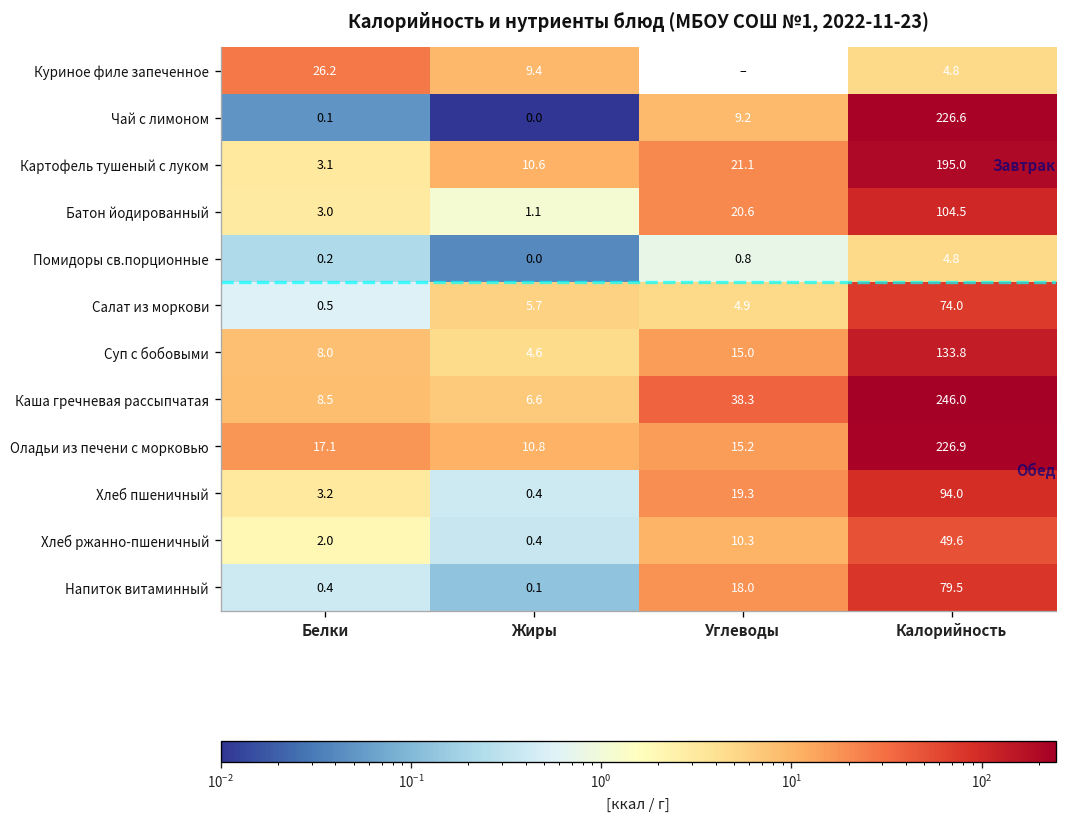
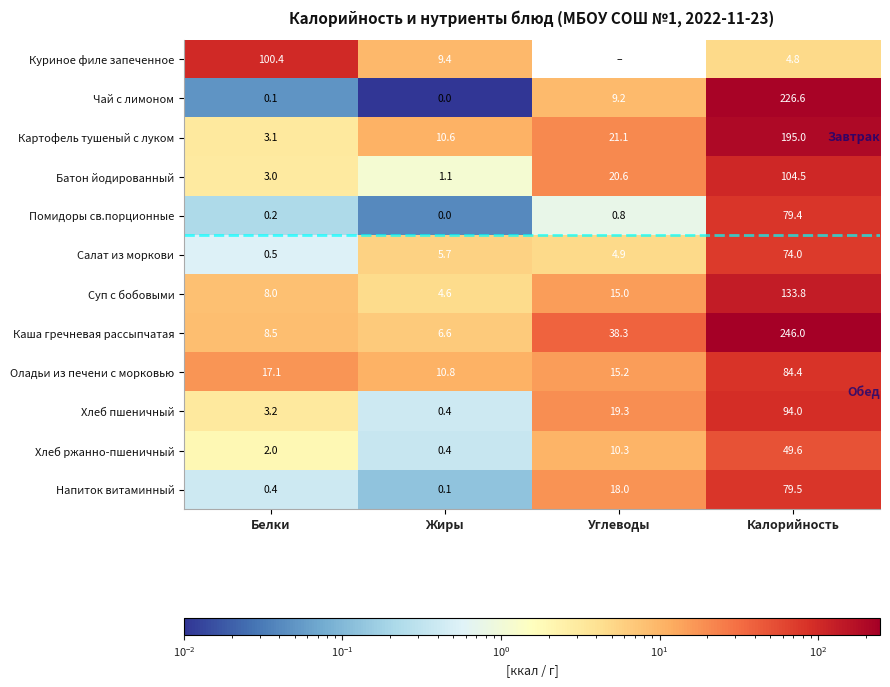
  {
    "Куриное филе запеченное": {
-     "Белки": 26.2,
+     "Белки": 100.4,
      "Жиры": 9.4,
      "Калорийность": 4.8
    },
    "Чай с лимоном": {
      "Белки": 0.1,
      "Жиры": 0.0,
      "Углеводы": 9.2,
      "Калорийность": 226.6
    },
    "Картофель тушеный с луком": {
      "Белки": 3.1,
      "Жиры": 10.6,
      "Углеводы": 21.1
    },
    "Батон йодированный": {
      "Белки": 3.0,
      "Жиры": 1.1,
      "Углеводы": 20.6,
      "Калорийность": 104.5
    },
    "Помидоры св.порционные": {
      "Белки": 0.2,
      "Жиры": 0.0,
      "Углеводы": 0.8,
-     "Калорийность": 4.8
+     "Калорийность": 79.4
    },
    "Салат из моркови": {
      "Белки": 0.5,
      "Жиры": 5.7,
      "Углеводы": 4.9,
      "Калорийность": 74.0
    },
    "Суп с бобовыми": {
      "Белки": 8.0,
      "Жиры": 4.6,
      "Углеводы": 15.0,
      "Калорийность": 133.8
    },
    "Каша гречневая рассыпчатая": {
      "Белки": 8.5,
      "Жиры": 6.6,
      "Углеводы": 38.3,
      "Калорийность": 246.0
    },
    "Оладьи из печени с морковью": {
      "Белки": 17.1,
      "Жиры": 10.8,
      "Углеводы": 15.2,
-     "Калорийность": 226.9
+     "Калорийность": 84.4
    },
    "Хлеб пшеничный": {
      "Белки": 3.2,
      "Жиры": 0.4,
      "Углеводы": 19.3,
      "Калорийность": 94.0
    },
    "Хлеб ржанно-пшеничный": {
      "Белки": 2.0,
      "Жиры": 0.4,
      "Углеводы": 10.3,
      "Калорийность": 49.6
    },
    "Напиток витаминный": {
      "Белки": 0.4,
      "Жиры": 0.1,
      "Углеводы": 18.0,
      "Калорийность": 79.5
    }
  }
